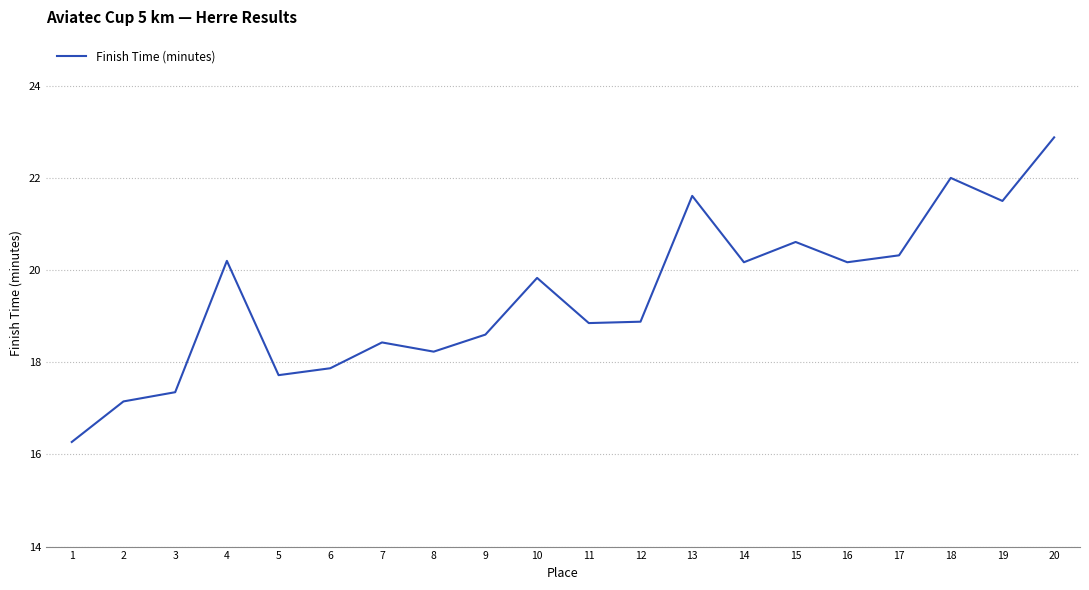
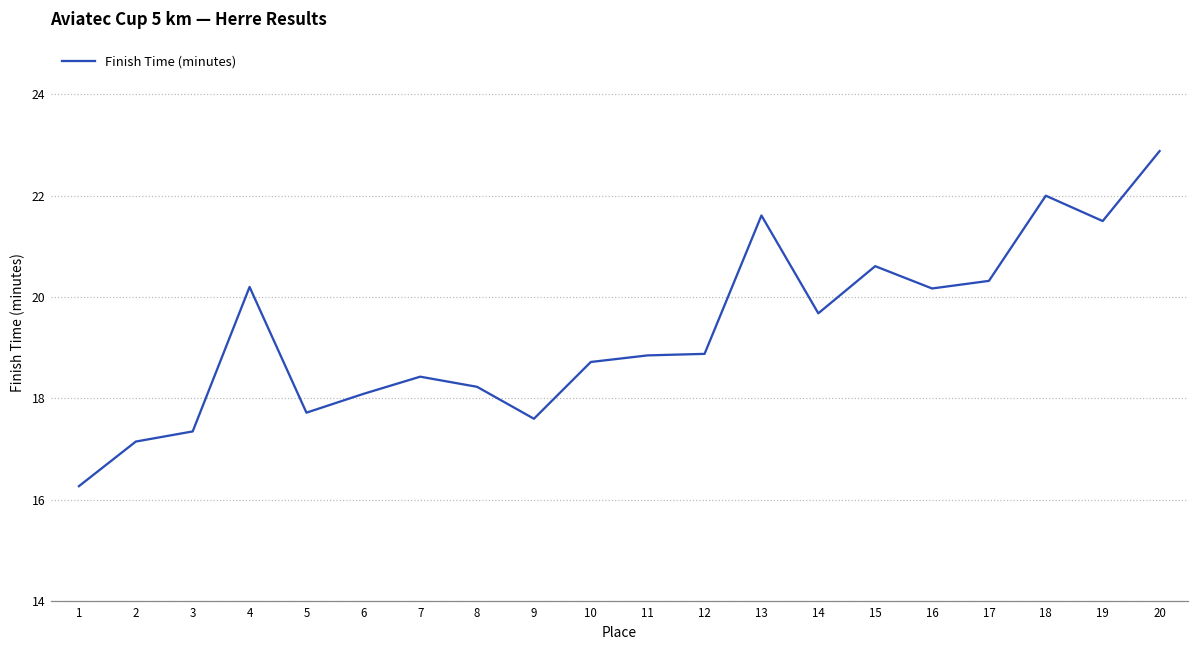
  {
    "1": 16.3,
    "2": 17.2,
    "3": 17.4,
    "4": 20.2,
    "5": 17.7,
-   "6": 17.9,
+   "6": 18.1,
    "7": 18.4,
    "8": 18.2,
-   "9": 18.6,
-   "10": 19.8,
+   "9": 17.6,
+   "10": 18.7,
    "11": 18.9,
    "12": 18.9,
    "13": 21.6,
-   "14": 20.2,
+   "14": 19.7,
    "15": 20.6,
    "16": 20.2,
    "17": 20.3,
    "18": 22.0,
    "19": 21.5,
    "20": 22.9
  }
